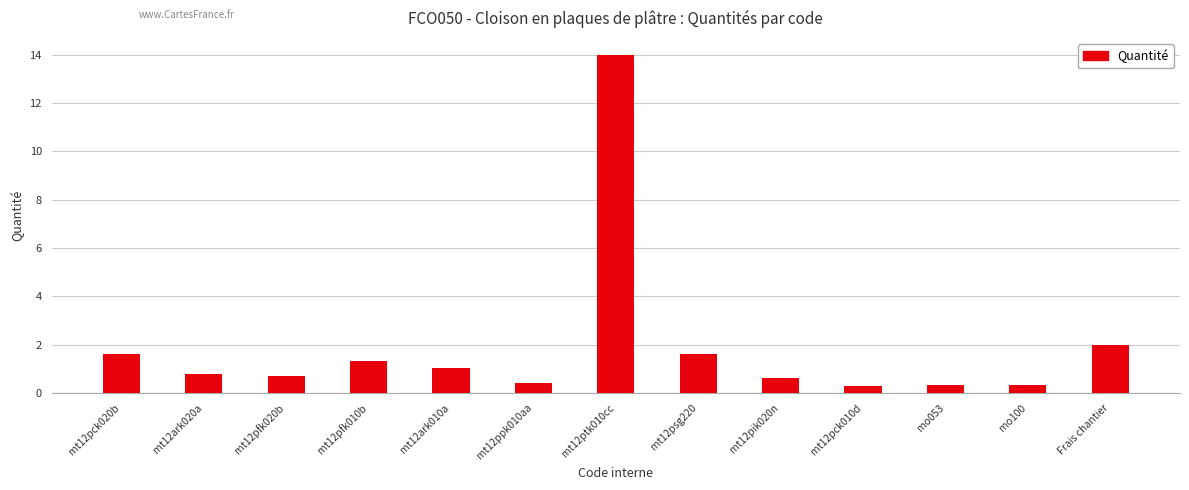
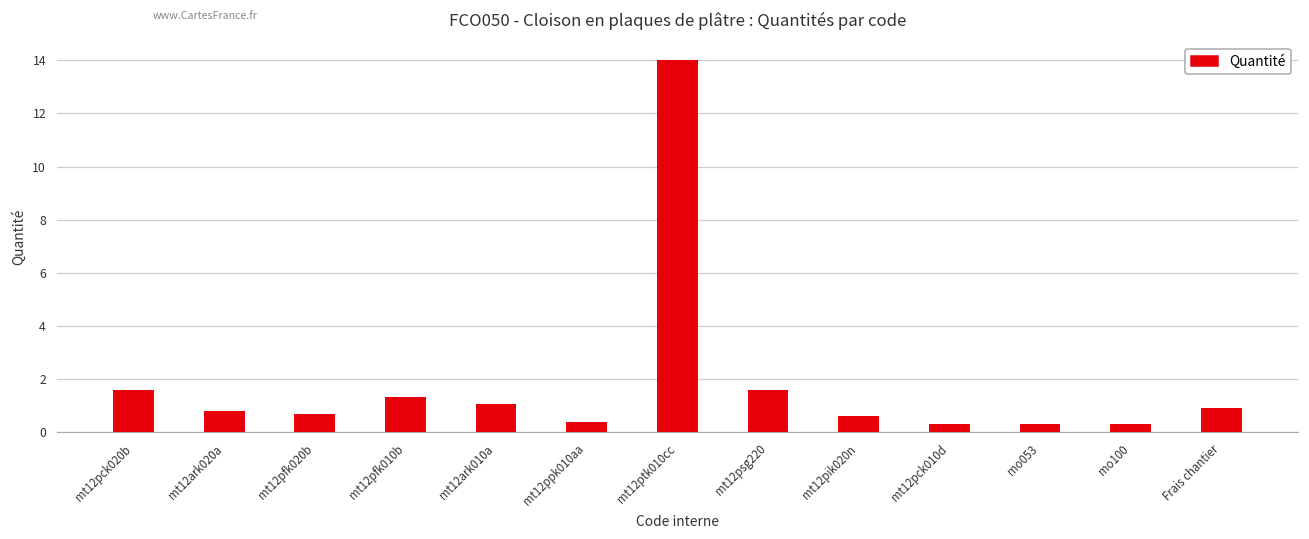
  {
    "mt12pck020b": 1.6,
    "mt12ark020a": 0.8,
    "mt12pfk020b": 0.7,
    "mt12pfk010b": 1.3,
    "mt12ark010a": 1.1,
    "mt12ppk010aa": 0.4,
    "mt12ptk010cc": 14.0,
    "mt12psg220": 1.6,
    "mt12pik020n": 0.6,
    "mt12pck010d": 0.3,
    "mo053": 0.3,
    "mo100": 0.3,
-   "Frais chantier": 2.0
+   "Frais chantier": 0.9
  }
